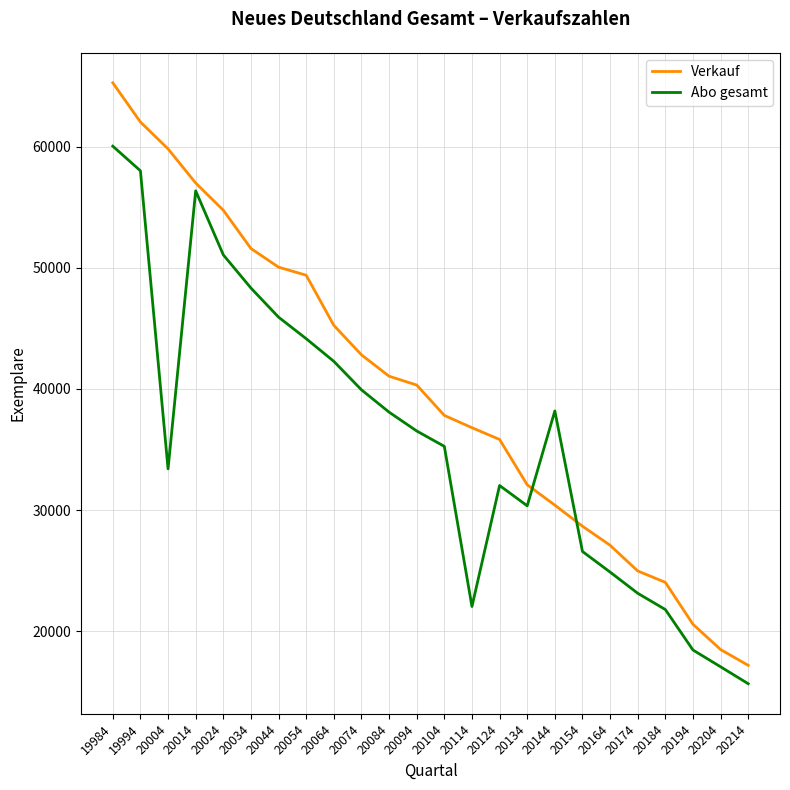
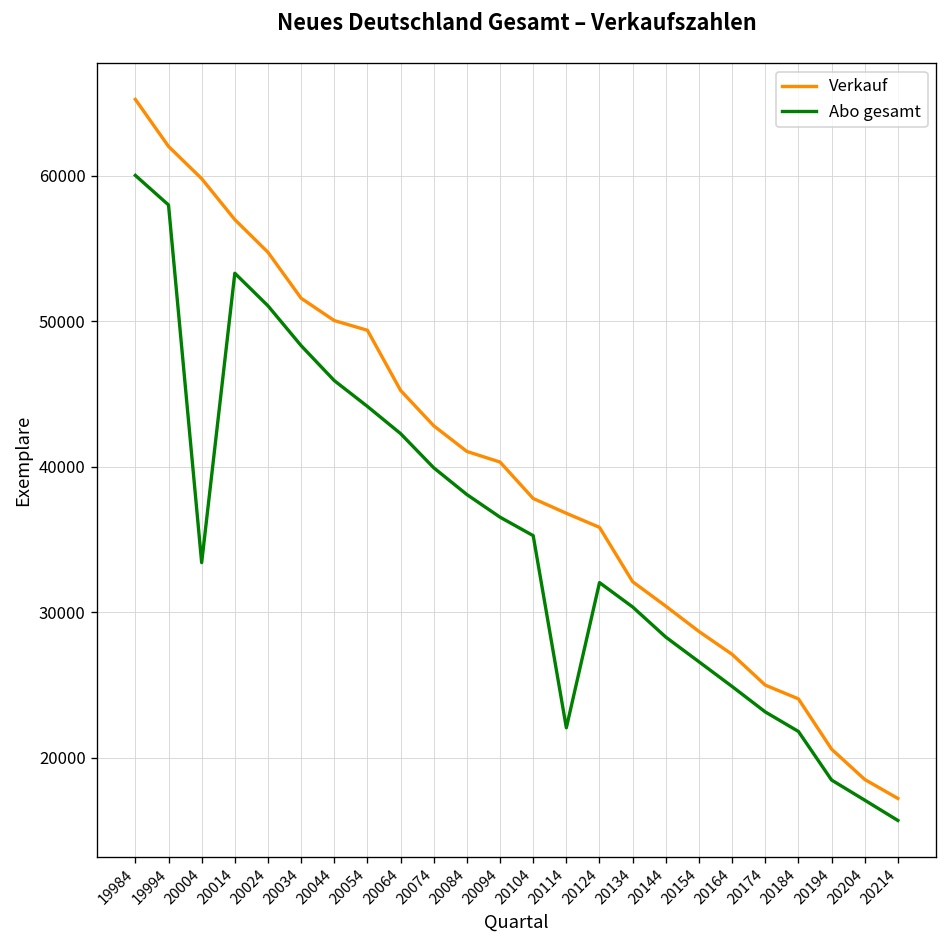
  {
    "Verkauf": {
      "19984": 65300,
      "19994": 62000,
      "20004": 59800,
      "20014": 57000,
      "20024": 54700,
      "20034": 51600,
      "20044": 50000,
      "20054": 49400,
      "20064": 45200,
      "20074": 42800,
      "20084": 41000,
      "20094": 40300,
      "20104": 37800,
      "20114": 36800,
      "20124": 35800,
      "20134": 32100,
      "20144": 30400,
      "20154": 28700,
      "20164": 27100,
      "20174": 25000,
      "20184": 24000,
      "20194": 20600,
      "20204": 18500,
      "20214": 17200
    },
    "Abo gesamt": {
      "19984": 60000,
      "19994": 58000,
      "20004": 33400,
-     "20014": 56300,
+     "20014": 53300,
      "20024": 51100,
      "20034": 48300,
      "20044": 45900,
      "20054": 44100,
      "20064": 42300,
      "20074": 39900,
      "20084": 38100,
      "20094": 36500,
      "20104": 35300,
      "20114": 22000,
      "20124": 32000,
      "20134": 30400,
-     "20144": 38200,
+     "20144": 28300,
      "20154": 26600,
      "20164": 24900,
      "20174": 23100,
      "20184": 21800,
      "20194": 18500,
      "20204": 17100,
      "20214": 15700
    }
  }
